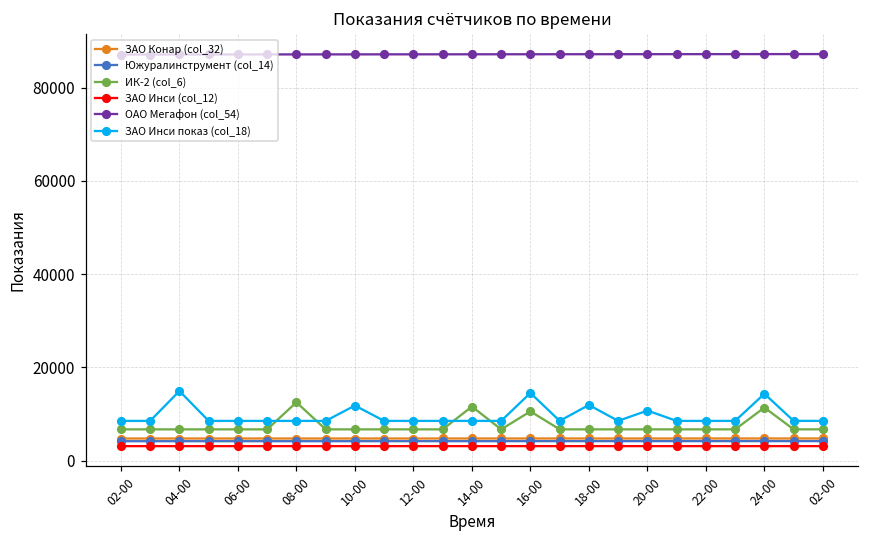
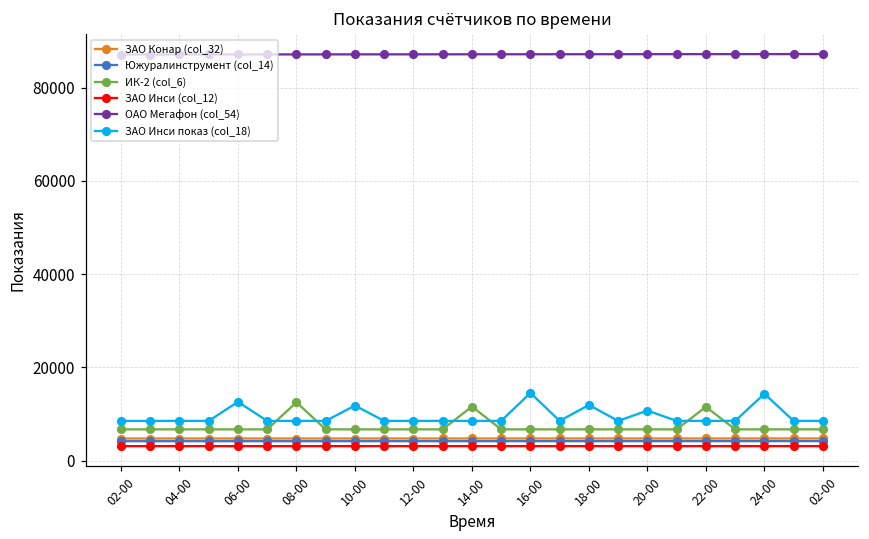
  {
    "ИК-2 (col_6)": {
      "04-00": 7000,
      "06-00": 7000,
      "08-00": 12000,
      "10-00": 7000,
      "12-00": 7000,
      "14-00": 12000,
-     "16-00": 11000,
+     "16-00": 7000,
      "18-00": 7000,
      "20-00": 7000,
-     "22-00": 7000,
-     "24-00": 11000
+     "22-00": 12000,
+     "24-00": 7000
    },
    "ЗАО Инси (col_12)": {
      "04-00": 3000,
      "06-00": 3000,
      "08-00": 3000,
      "10-00": 3000,
      "12-00": 3000,
      "14-00": 3000,
      "16-00": 3000,
      "18-00": 3000,
      "20-00": 3000,
      "22-00": 3000,
      "24-00": 3000
    },
    "ОАО Мегафон (col_54)": {
      "08-00": 87000,
      "10-00": 87000,
      "12-00": 87000,
      "14-00": 87000,
      "16-00": 87000,
      "18-00": 87000,
      "20-00": 87000,
      "22-00": 87000,
      "24-00": 87000
    },
    "ЗАО Инси показ (col_18)": {
-     "04-00": 15000,
-     "06-00": 9000,
+     "04-00": 9000,
+     "06-00": 13000,
      "08-00": 9000,
      "10-00": 12000,
      "12-00": 9000,
      "14-00": 9000,
      "16-00": 15000,
      "18-00": 12000,
      "20-00": 11000,
      "22-00": 9000,
      "24-00": 14000
    }
  }
